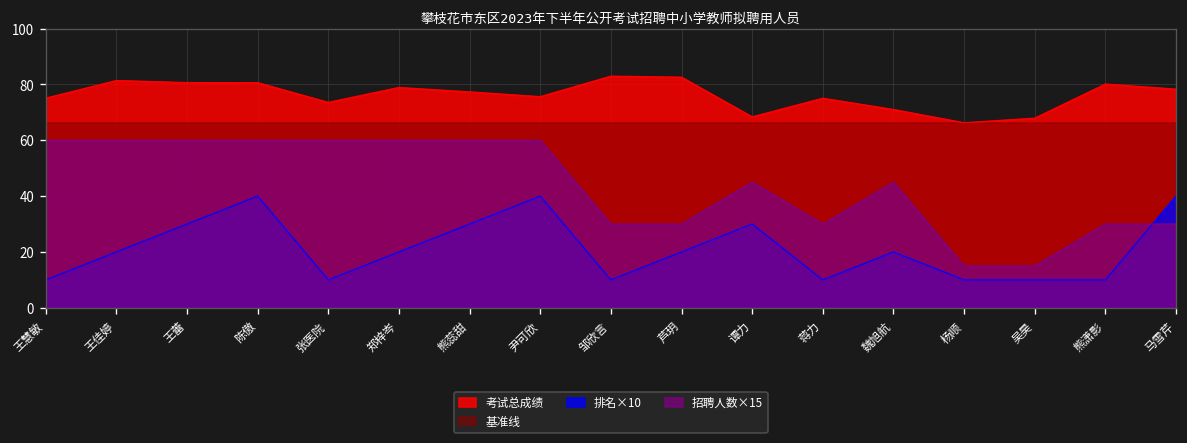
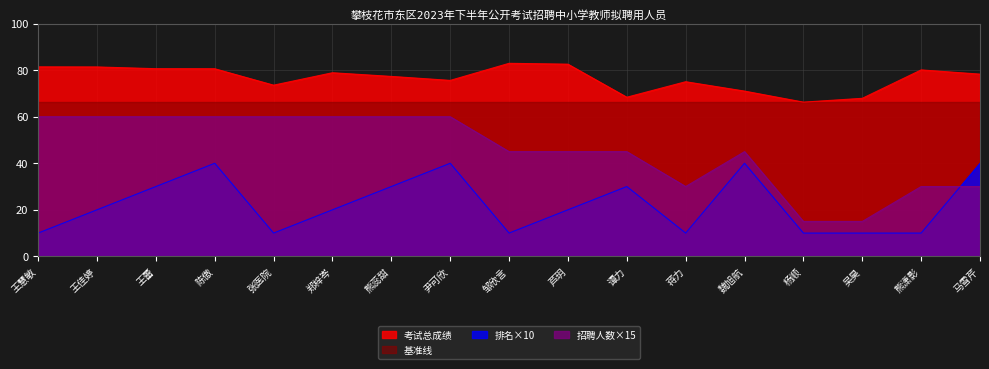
  {
    "考试总成绩": {
-     "王慧敏": 75,
+     "王慧敏": 81,
      "王佳婷": 81,
      "王蕾": 81,
      "陈傲": 81,
      "张医院": 74,
      "郑梓岑": 79,
      "熊蕊甜": 77,
      "尹可欣": 76,
      "邹欣言": 83,
      "芦玥": 83,
      "谭力": 68,
      "蒋力": 75,
      "魏旭航": 71,
      "吴昊": 68,
      "熊潇影": 80,
      "马雪芹": 78
    },
    "基准线": {
      "王慧敏": 66,
      "王佳婷": 66,
      "王蕾": 66,
      "陈傲": 66,
      "张医院": 66,
      "郑梓岑": 66,
      "熊蕊甜": 66,
      "尹可欣": 66,
      "邹欣言": 66,
      "芦玥": 66,
      "谭力": 66,
      "蒋力": 66,
      "魏旭航": 66,
      "吴昊": 66,
      "熊潇影": 66,
      "马雪芹": 66
    },
    "排名×10": {
      "王慧敏": 10,
      "王佳婷": 20,
      "王蕾": 30,
      "陈傲": 40,
      "张医院": 10,
      "郑梓岑": 20,
      "熊蕊甜": 30,
      "尹可欣": 40,
      "邹欣言": 10,
      "芦玥": 20,
      "谭力": 30,
      "蒋力": 10,
-     "魏旭航": 20,
+     "魏旭航": 40,
      "杨顺": 10,
      "吴昊": 10,
      "熊潇影": 10,
      "马雪芹": 40
    },
    "招聘人数×15": {
      "王慧敏": 60,
      "王佳婷": 60,
      "王蕾": 60,
      "陈傲": 60,
      "张医院": 60,
      "郑梓岑": 60,
      "熊蕊甜": 60,
      "尹可欣": 60,
-     "邹欣言": 30,
-     "芦玥": 30,
+     "邹欣言": 45,
+     "芦玥": 45,
      "谭力": 45,
      "蒋力": 30,
      "魏旭航": 45,
      "杨顺": 15,
      "吴昊": 15,
      "熊潇影": 30,
      "马雪芹": 30
    }
  }
